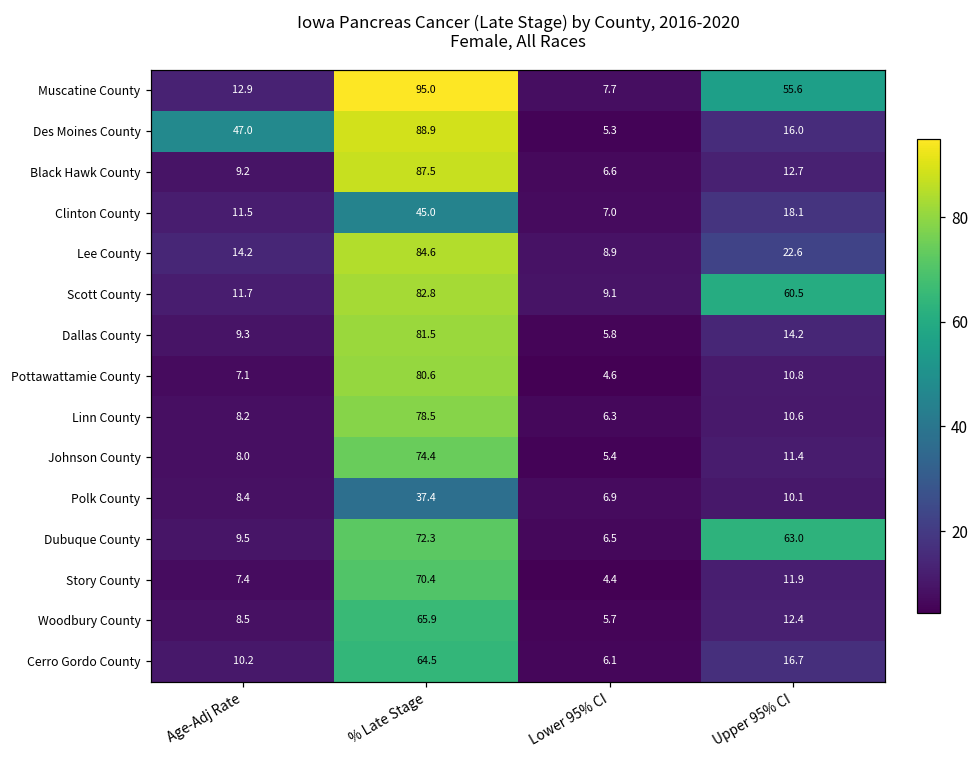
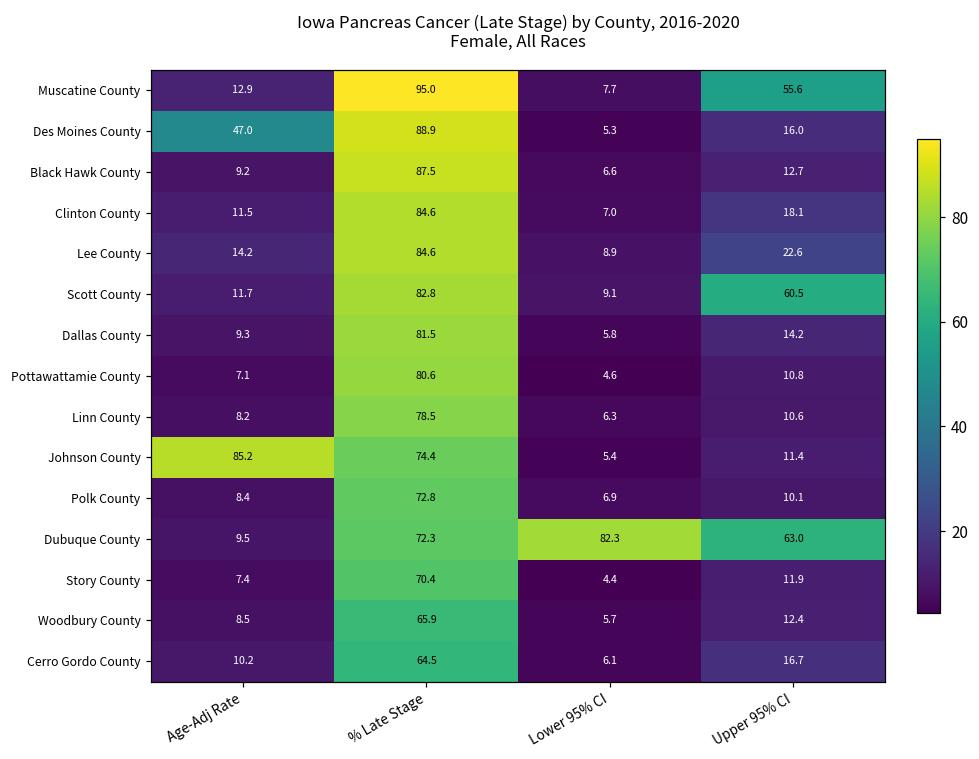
  {
    "Muscatine County": {
      "Age-Adj Rate": 12.9,
      "% Late Stage": 95.0,
      "Lower 95% CI": 7.7,
      "Upper 95% CI": 55.6
    },
    "Des Moines County": {
      "Age-Adj Rate": 47.0,
      "% Late Stage": 88.9,
      "Lower 95% CI": 5.3,
      "Upper 95% CI": 16.0
    },
    "Black Hawk County": {
      "Age-Adj Rate": 9.2,
      "% Late Stage": 87.5,
      "Lower 95% CI": 6.6,
      "Upper 95% CI": 12.7
    },
    "Clinton County": {
      "Age-Adj Rate": 11.5,
-     "% Late Stage": 45.0,
+     "% Late Stage": 84.6,
      "Lower 95% CI": 7.0,
      "Upper 95% CI": 18.1
    },
    "Lee County": {
      "Age-Adj Rate": 14.2,
      "% Late Stage": 84.6,
      "Lower 95% CI": 8.9,
      "Upper 95% CI": 22.6
    },
    "Scott County": {
      "Age-Adj Rate": 11.7,
      "% Late Stage": 82.8,
      "Lower 95% CI": 9.1,
      "Upper 95% CI": 60.5
    },
    "Dallas County": {
      "Age-Adj Rate": 9.3,
      "% Late Stage": 81.5,
      "Lower 95% CI": 5.8,
      "Upper 95% CI": 14.2
    },
    "Pottawattamie County": {
      "Age-Adj Rate": 7.1,
      "% Late Stage": 80.6,
      "Lower 95% CI": 4.6,
      "Upper 95% CI": 10.8
    },
    "Linn County": {
      "Age-Adj Rate": 8.2,
      "% Late Stage": 78.5,
      "Lower 95% CI": 6.3,
      "Upper 95% CI": 10.6
    },
    "Johnson County": {
-     "Age-Adj Rate": 8.0,
+     "Age-Adj Rate": 85.2,
      "% Late Stage": 74.4,
      "Lower 95% CI": 5.4,
      "Upper 95% CI": 11.4
    },
    "Polk County": {
      "Age-Adj Rate": 8.4,
-     "% Late Stage": 37.4,
+     "% Late Stage": 72.8,
      "Lower 95% CI": 6.9,
      "Upper 95% CI": 10.1
    },
    "Dubuque County": {
      "Age-Adj Rate": 9.5,
      "% Late Stage": 72.3,
-     "Lower 95% CI": 6.5,
+     "Lower 95% CI": 82.3,
      "Upper 95% CI": 63.0
    },
    "Story County": {
      "Age-Adj Rate": 7.4,
      "% Late Stage": 70.4,
      "Lower 95% CI": 4.4,
      "Upper 95% CI": 11.9
    },
    "Woodbury County": {
      "Age-Adj Rate": 8.5,
      "% Late Stage": 65.9,
      "Lower 95% CI": 5.7,
      "Upper 95% CI": 12.4
    },
    "Cerro Gordo County": {
      "Age-Adj Rate": 10.2,
      "% Late Stage": 64.5,
      "Lower 95% CI": 6.1,
      "Upper 95% CI": 16.7
    }
  }
